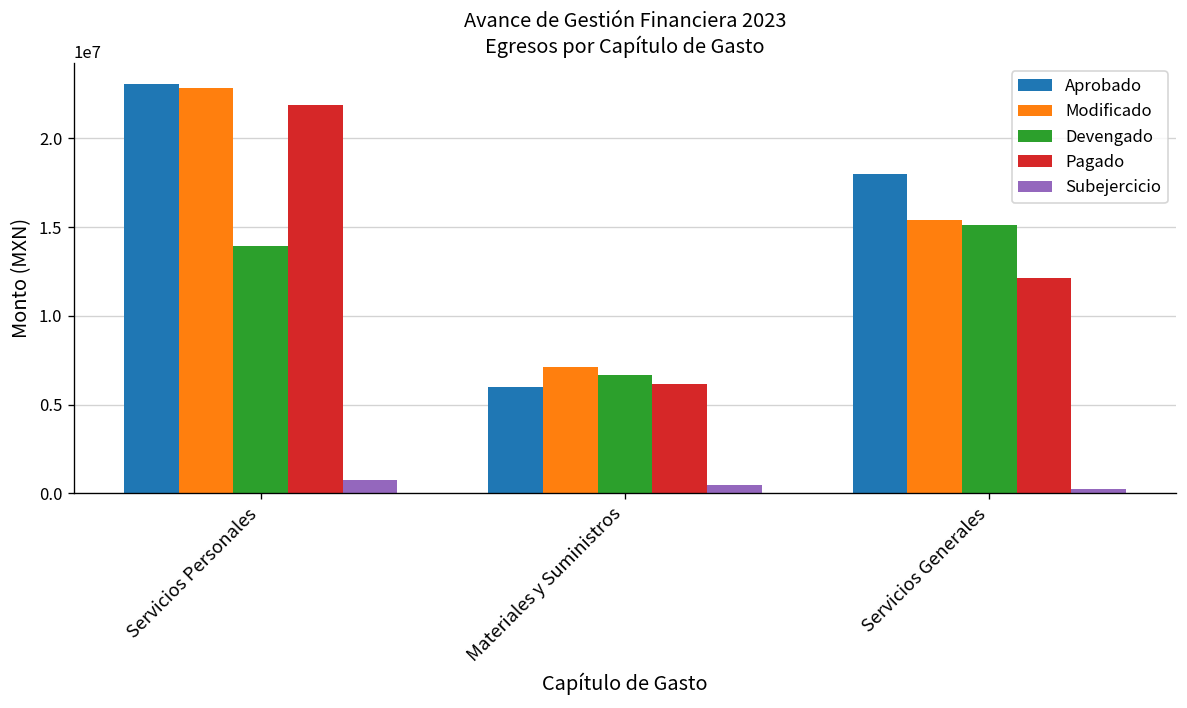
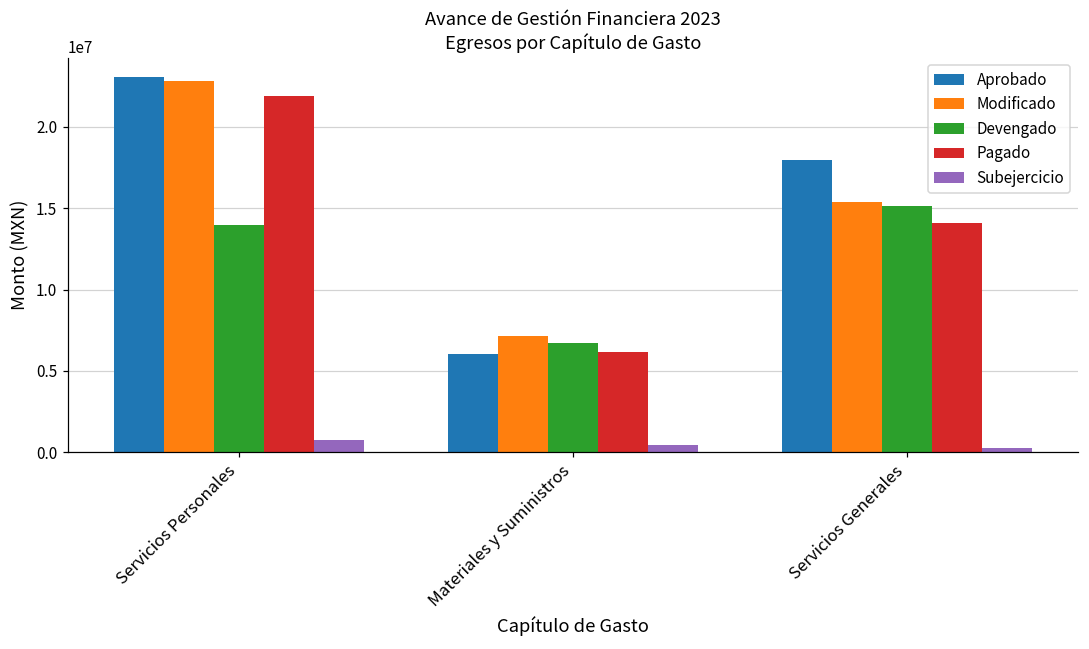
  {
    "Aprobado": {
      "Servicios Personales": 23100000,
      "Materiales y Suministros": 6000000,
      "Servicios Generales": 18000000
    },
    "Modificado": {
      "Servicios Personales": 22800000,
      "Materiales y Suministros": 7100000,
      "Servicios Generales": 15400000
    },
    "Devengado": {
      "Servicios Personales": 14000000,
      "Materiales y Suministros": 6700000,
      "Servicios Generales": 15100000
    },
    "Pagado": {
      "Servicios Personales": 21900000,
      "Materiales y Suministros": 6200000,
-     "Servicios Generales": 12100000
+     "Servicios Generales": 14100000
    },
    "Subejercicio": {
      "Servicios Personales": 800000,
      "Materiales y Suministros": 500000,
      "Servicios Generales": 300000
    }
  }
